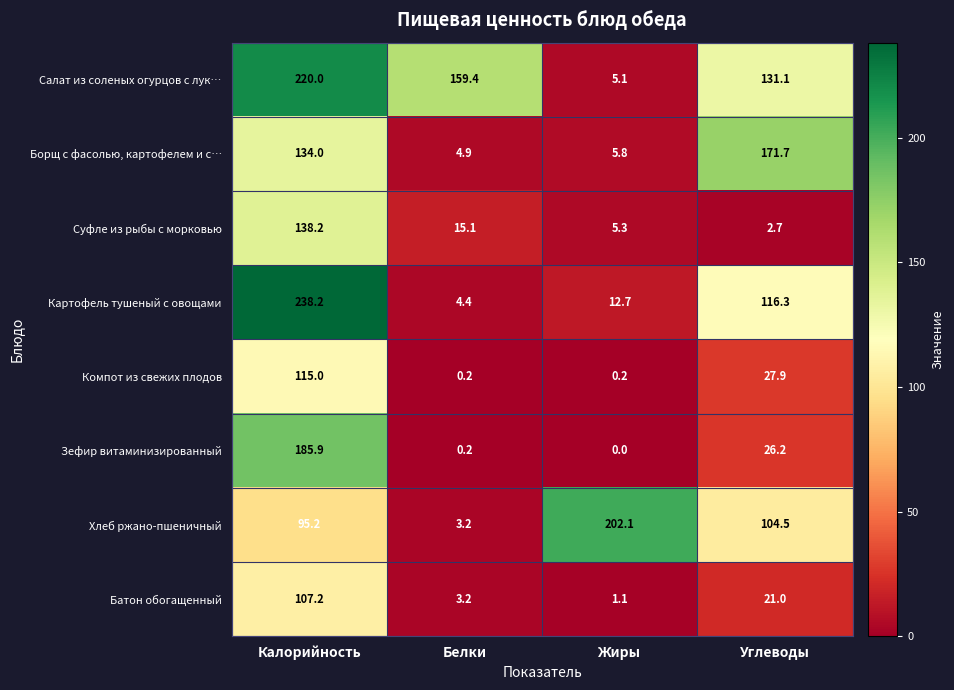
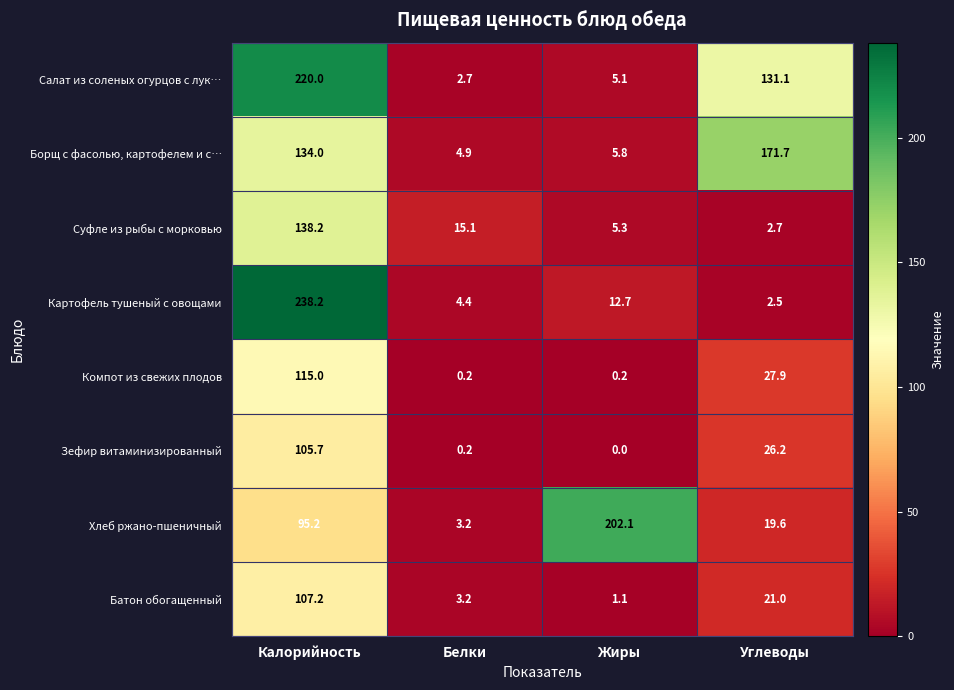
  {
    "Салат из соленых огурцов с лук…": {
      "Калорийность": 220.0,
-     "Белки": 159.4,
+     "Белки": 2.7,
      "Жиры": 5.1,
      "Углеводы": 131.1
    },
    "Борщ с фасолью, картофелем и с…": {
      "Калорийность": 134.0,
      "Белки": 4.9,
      "Жиры": 5.8,
      "Углеводы": 171.7
    },
    "Суфле из рыбы с морковью": {
      "Калорийность": 138.2,
      "Белки": 15.1,
      "Жиры": 5.3,
      "Углеводы": 2.7
    },
    "Картофель тушеный с овощами": {
      "Калорийность": 238.2,
      "Белки": 4.4,
      "Жиры": 12.7,
-     "Углеводы": 116.3
+     "Углеводы": 2.5
    },
    "Компот из свежих плодов": {
      "Калорийность": 115.0,
      "Белки": 0.2,
      "Жиры": 0.2,
      "Углеводы": 27.9
    },
    "Зефир витаминизированный": {
-     "Калорийность": 185.9,
+     "Калорийность": 105.7,
      "Белки": 0.2,
      "Жиры": 0.0,
      "Углеводы": 26.2
    },
    "Хлеб ржано-пшеничный": {
      "Калорийность": 95.2,
      "Белки": 3.2,
      "Жиры": 202.1,
-     "Углеводы": 104.5
+     "Углеводы": 19.6
    },
    "Батон обогащенный": {
      "Калорийность": 107.2,
      "Белки": 3.2,
      "Жиры": 1.1,
      "Углеводы": 21.0
    }
  }
